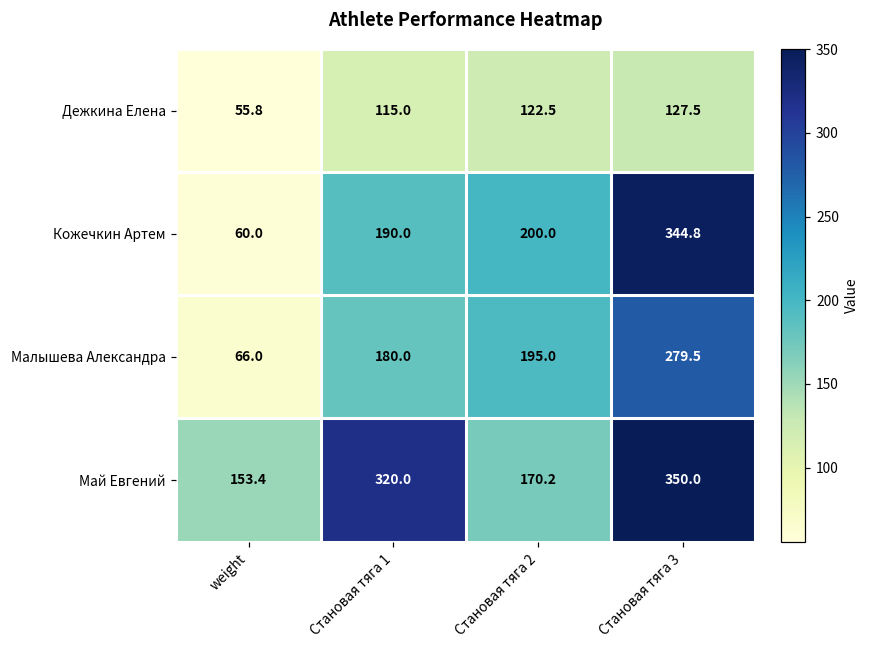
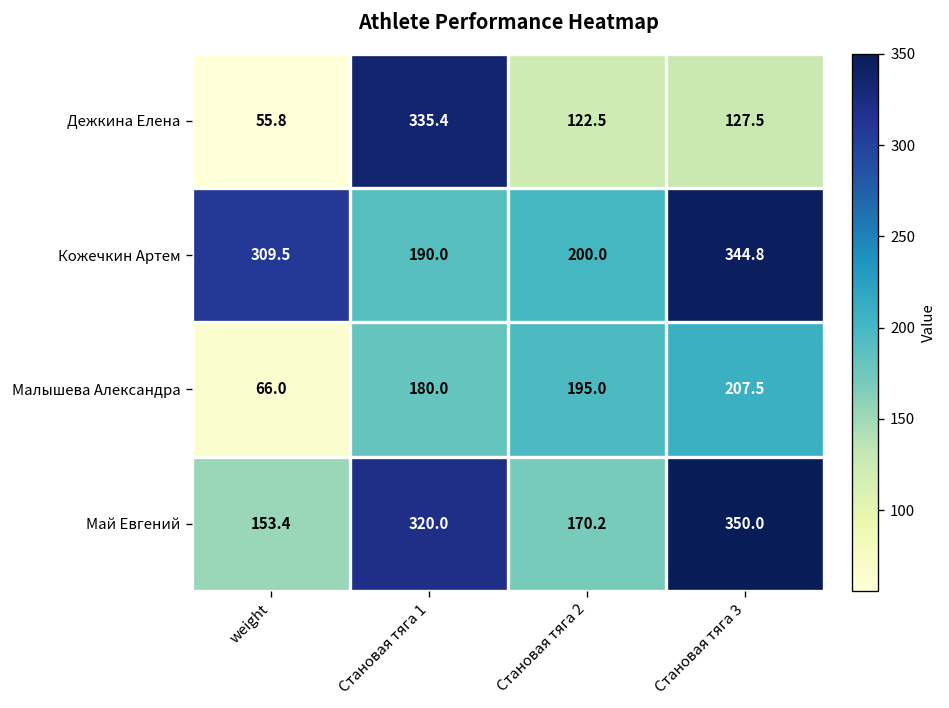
  {
    "Дежкина Елена": {
      "weight": 55.8,
-     "Становая тяга 1": 115.0,
+     "Становая тяга 1": 335.4,
      "Становая тяга 2": 122.5,
      "Становая тяга 3": 127.5
    },
    "Кожечкин Артем": {
-     "weight": 60.0,
+     "weight": 309.5,
      "Становая тяга 1": 190.0,
      "Становая тяга 2": 200.0,
      "Становая тяга 3": 344.8
    },
    "Малышева Александра": {
      "weight": 66.0,
      "Становая тяга 1": 180.0,
      "Становая тяга 2": 195.0,
-     "Становая тяга 3": 279.5
+     "Становая тяга 3": 207.5
    },
    "Май Евгений": {
      "weight": 153.4,
      "Становая тяга 1": 320.0,
      "Становая тяга 2": 170.2,
      "Становая тяга 3": 350.0
    }
  }
